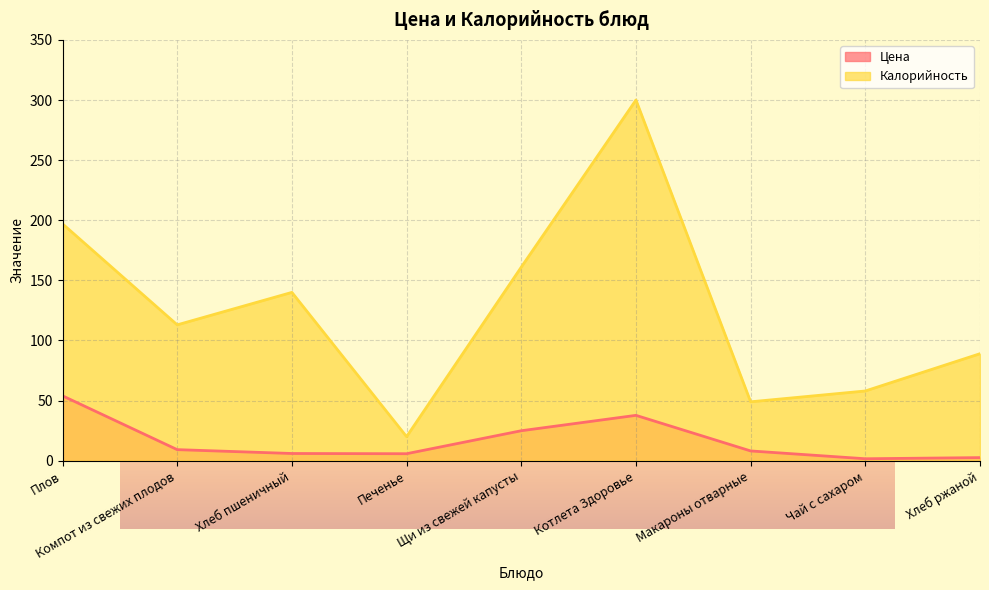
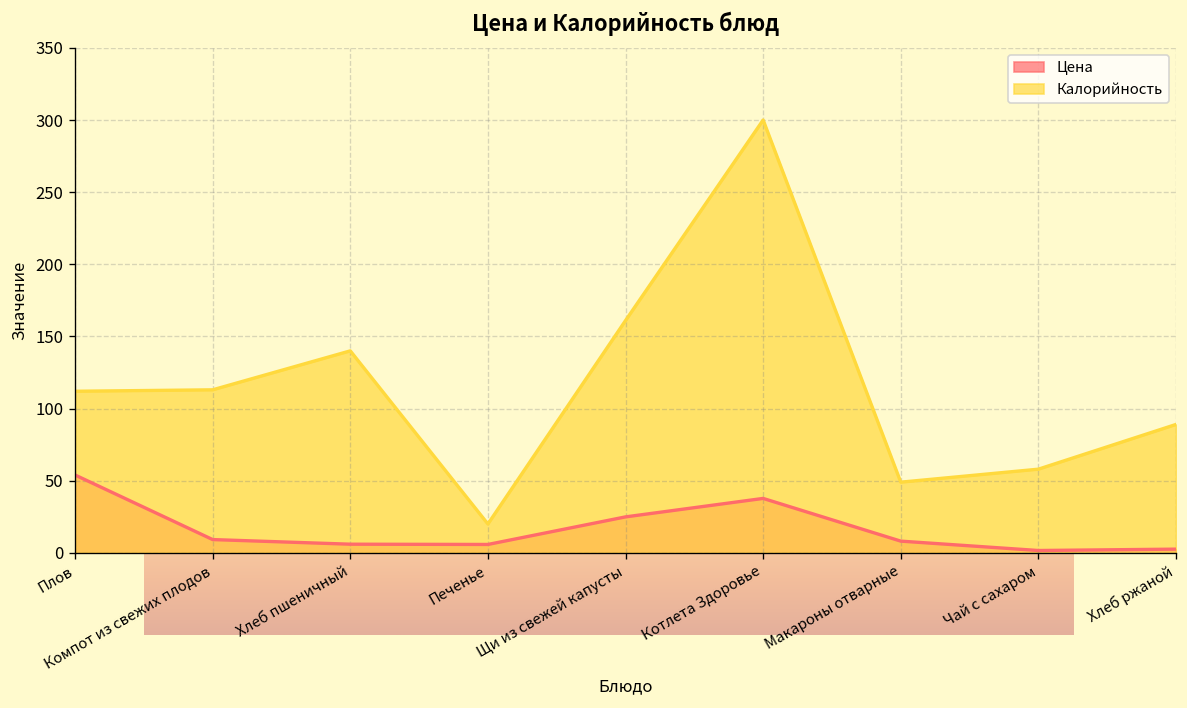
  {
    "Цена и Калорийность блюд": {
      "Цена": {
        "Плов": 54,
        "Хлеб ржаной": 3
      },
      "Калорийность": {
-       "Плов": 197,
+       "Плов": 112,
        "Хлеб ржаной": 89
      }
    }
  }
